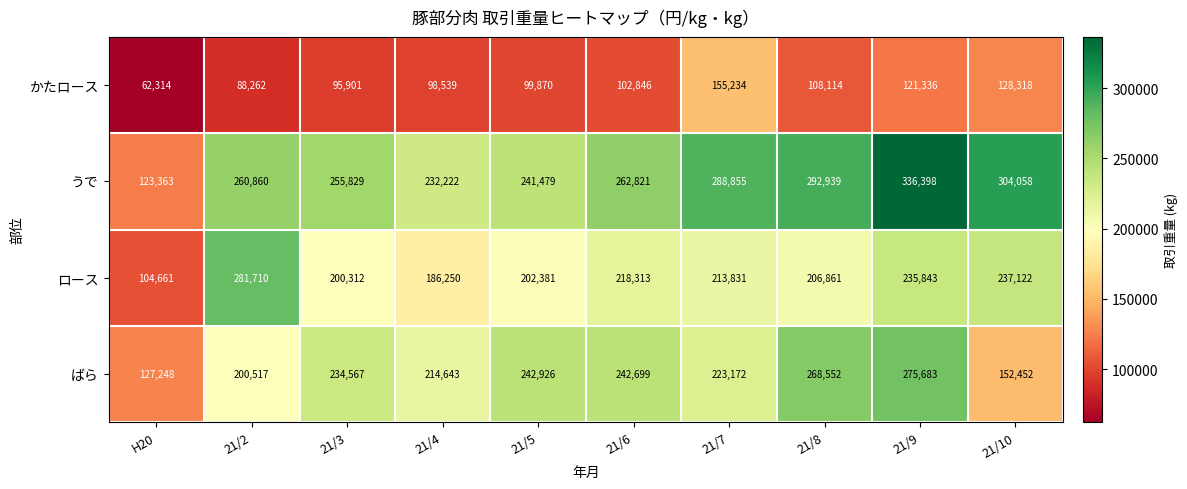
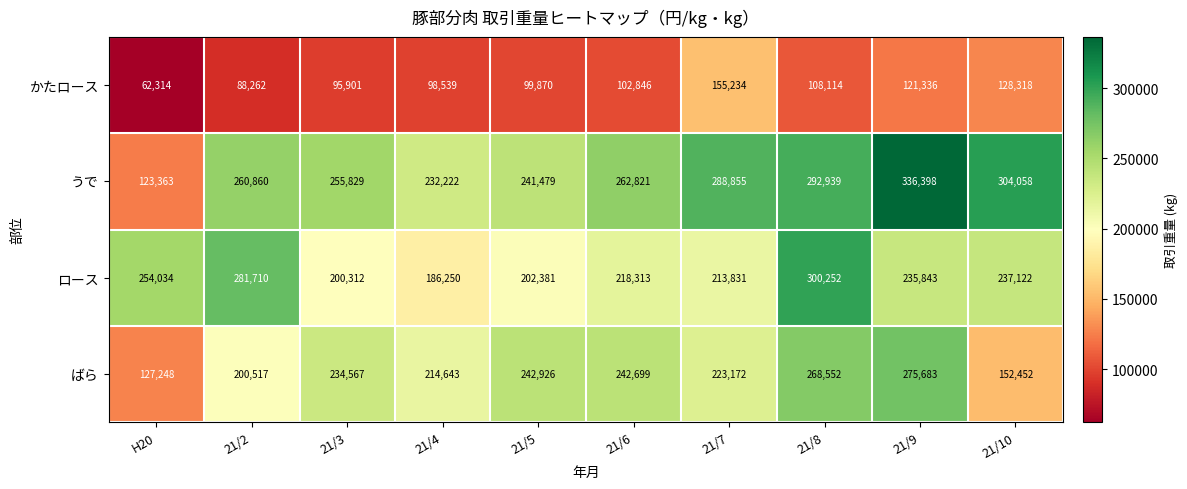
  {
    "かたロース": {
      "H20": "62,314",
      "21/2": "88,262",
      "21/3": "95,901",
      "21/4": "98,539",
      "21/5": "99,870",
      "21/6": "102,846",
      "21/7": "155,234",
      "21/8": "108,114",
      "21/9": "121,336",
      "21/10": "128,318"
    },
    "うで": {
      "H20": "123,363",
      "21/2": "260,860",
      "21/3": "255,829",
      "21/4": "232,222",
      "21/5": "241,479",
      "21/6": "262,821",
      "21/7": "288,855",
      "21/8": "292,939",
      "21/9": "336,398",
      "21/10": "304,058"
    },
    "ロース": {
-     "H20": "104,661",
+     "H20": "254,034",
      "21/2": "281,710",
      "21/3": "200,312",
      "21/4": "186,250",
      "21/5": "202,381",
      "21/6": "218,313",
      "21/7": "213,831",
-     "21/8": "206,861",
+     "21/8": "300,252",
      "21/9": "235,843",
      "21/10": "237,122"
    },
    "ばら": {
      "H20": "127,248",
      "21/2": "200,517",
      "21/3": "234,567",
      "21/4": "214,643",
      "21/5": "242,926",
      "21/6": "242,699",
      "21/7": "223,172",
      "21/8": "268,552",
      "21/9": "275,683",
      "21/10": "152,452"
    }
  }
